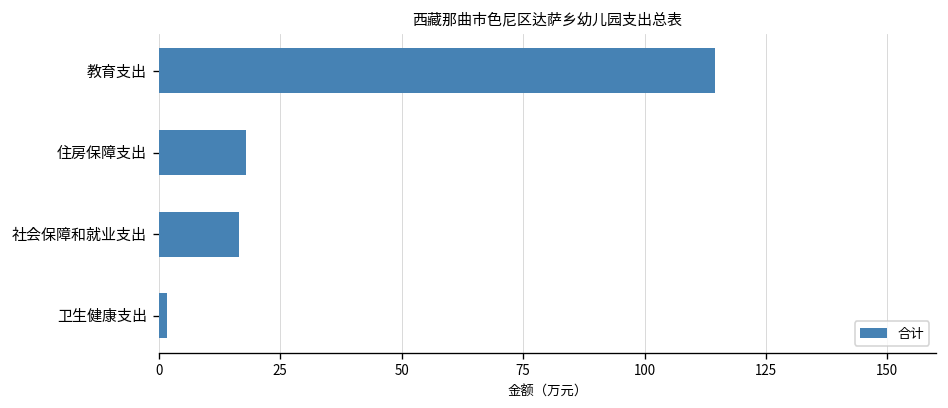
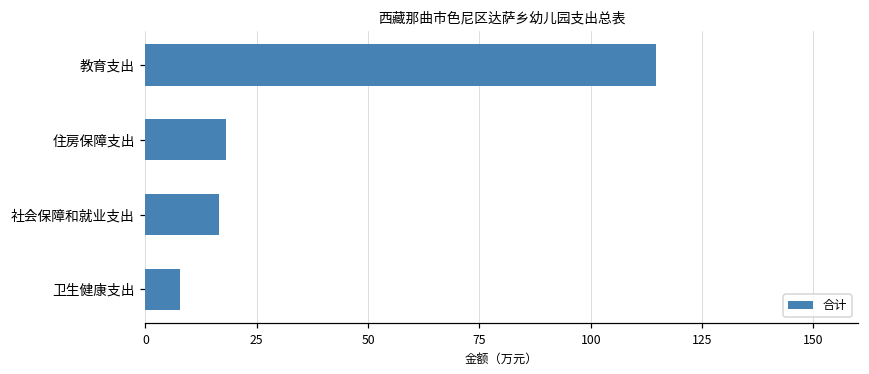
  {
    "教育支出": 115,
    "住房保障支出": 18,
    "社会保障和就业支出": 17,
-   "卫生健康支出": 2
+   "卫生健康支出": 8
  }
